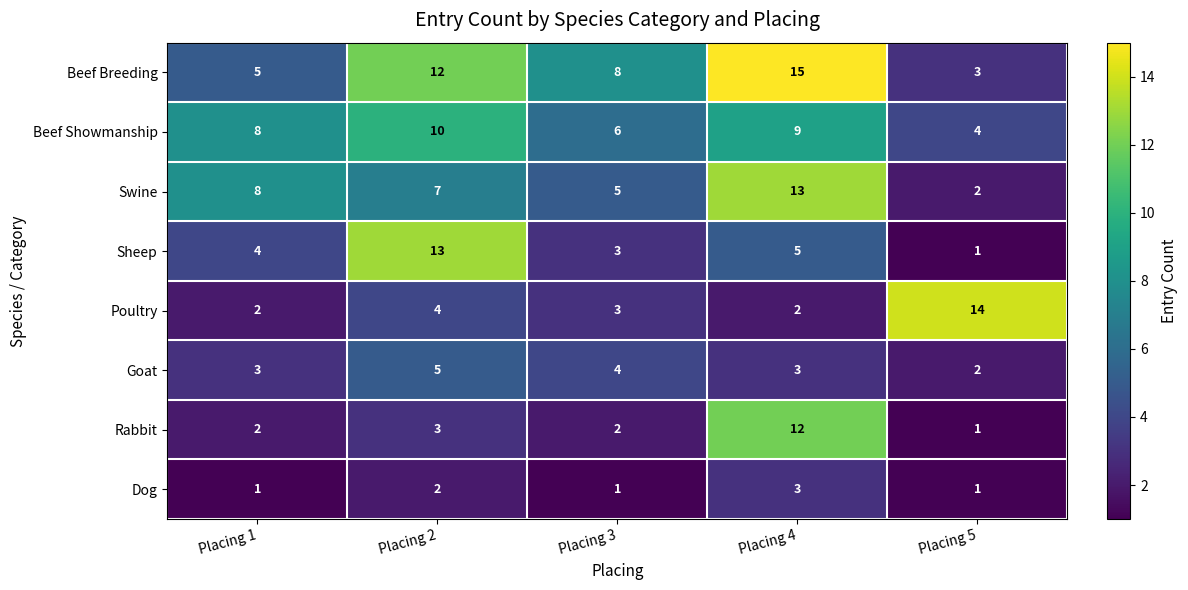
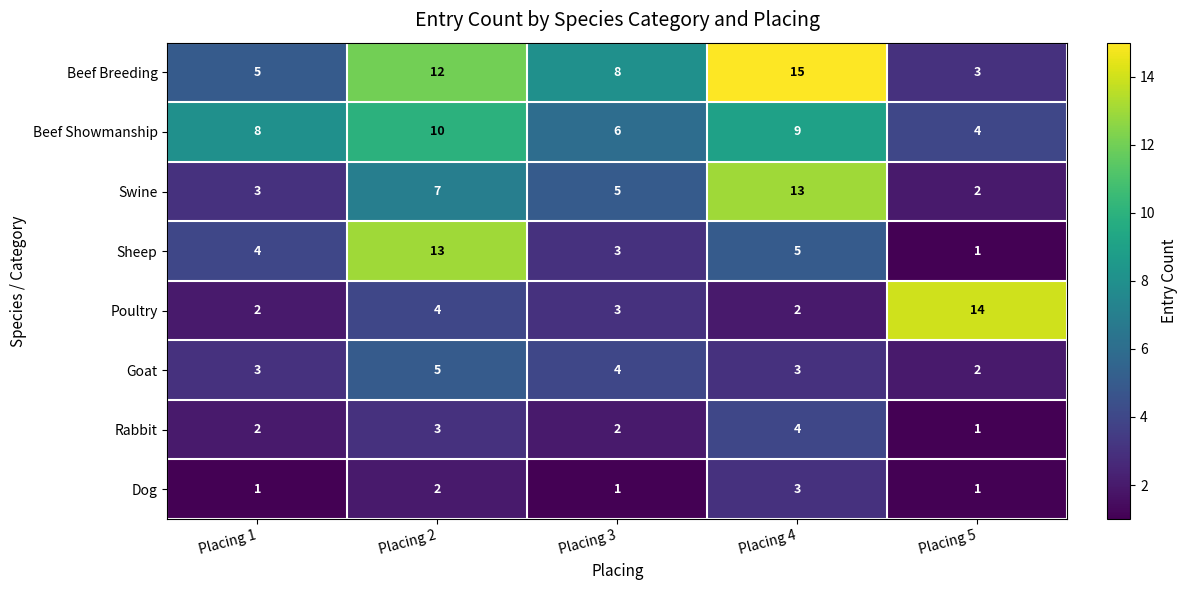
  {
    "Beef Breeding": {
      "Placing 1": 5,
      "Placing 2": 12,
      "Placing 3": 8,
      "Placing 4": 15,
      "Placing 5": 3
    },
    "Beef Showmanship": {
      "Placing 1": 8,
      "Placing 2": 10,
      "Placing 3": 6,
      "Placing 4": 9,
      "Placing 5": 4
    },
    "Swine": {
-     "Placing 1": 8,
+     "Placing 1": 3,
      "Placing 2": 7,
      "Placing 3": 5,
      "Placing 4": 13,
      "Placing 5": 2
    },
    "Sheep": {
      "Placing 1": 4,
      "Placing 2": 13,
      "Placing 3": 3,
      "Placing 4": 5,
      "Placing 5": 1
    },
    "Poultry": {
      "Placing 1": 2,
      "Placing 2": 4,
      "Placing 3": 3,
      "Placing 4": 2,
      "Placing 5": 14
    },
    "Goat": {
      "Placing 1": 3,
      "Placing 2": 5,
      "Placing 3": 4,
      "Placing 4": 3,
      "Placing 5": 2
    },
    "Rabbit": {
      "Placing 1": 2,
      "Placing 2": 3,
      "Placing 3": 2,
-     "Placing 4": 12,
+     "Placing 4": 4,
      "Placing 5": 1
    },
    "Dog": {
      "Placing 1": 1,
      "Placing 2": 2,
      "Placing 3": 1,
      "Placing 4": 3,
      "Placing 5": 1
    }
  }
